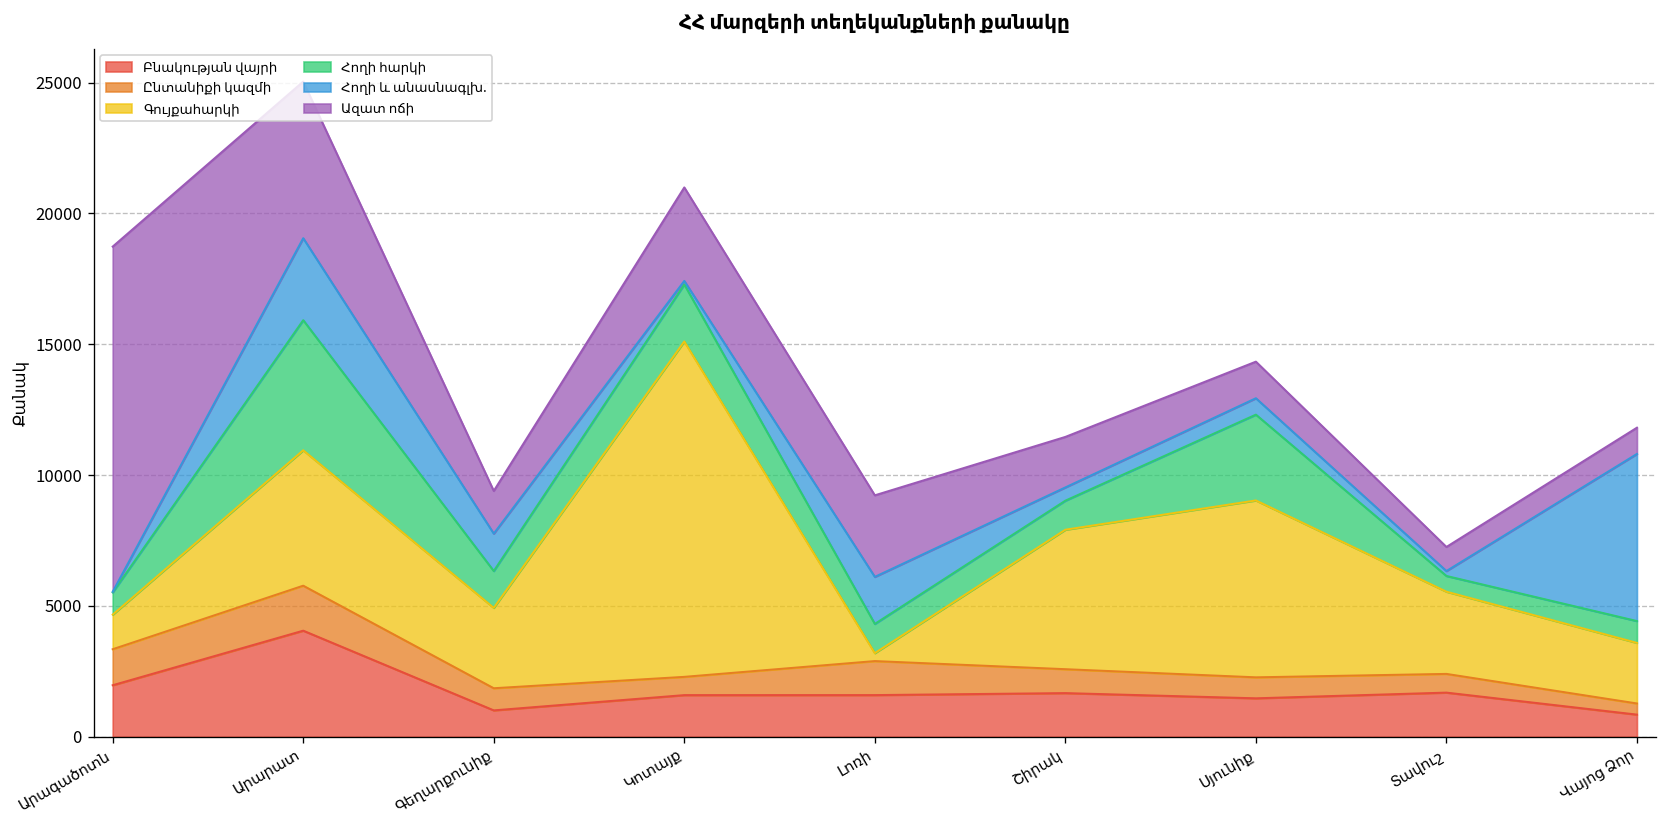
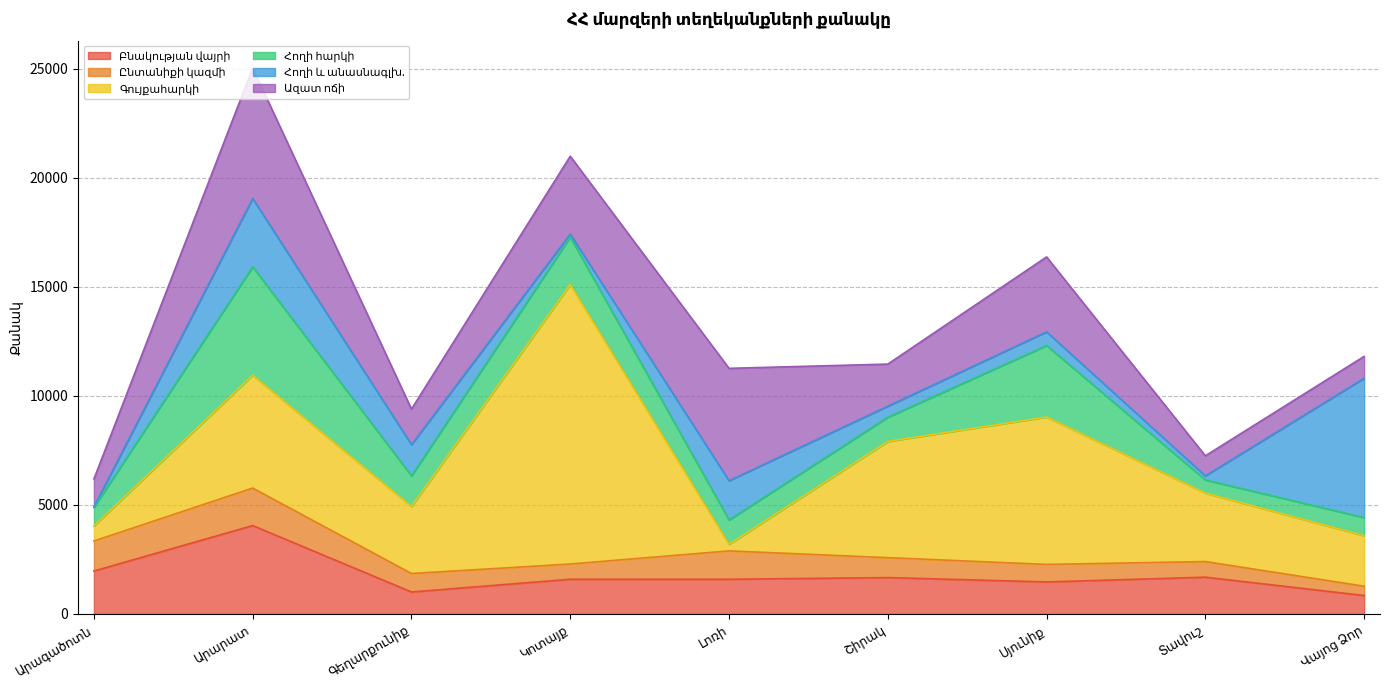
  {
    "Գույքահարկի": {
-     "Արագածոտն": 1300,
+     "Արագածոտն": 700,
      "Արարատ": 5200,
      "Գեղարքունիք": 3100,
      "Կոտայք": 12800,
      "Լոռի": 300,
      "Շիրակ": 5300,
      "Սյունիք": 6800,
      "Տավուշ": 3100,
      "Վայոց Ձոր": 2300
    },
    "Հողի հարկի": {
      "Արարատ": 5000,
      "Գեղարքունիք": 1400,
      "Կոտայք": 2200,
      "Լոռի": 1100,
      "Շիրակ": 1100,
      "Սյունիք": 3300,
      "Տավուշ": 600,
      "Վայոց Ձոր": 800
    },
    "Հողի և անասնագլխ.": {
      "Արարատ": 3100,
      "Գեղարքունիք": 1400,
      "Կոտայք": 100,
      "Լոռի": 1800,
      "Շիրակ": 500,
      "Սյունիք": 600,
      "Տավուշ": 200,
      "Վայոց Ձոր": 6400
    },
    "Ազատ ոճի": {
-     "Արագածոտն": 13200,
+     "Արագածոտն": 1300,
      "Գեղարքունիք": 1600,
      "Կոտայք": 3600,
-     "Լոռի": 3100,
+     "Լոռի": 5200,
      "Շիրակ": 1900,
-     "Սյունիք": 1400,
+     "Սյունիք": 3400,
      "Տավուշ": 900,
      "Վայոց Ձոր": 1000
    }
  }
